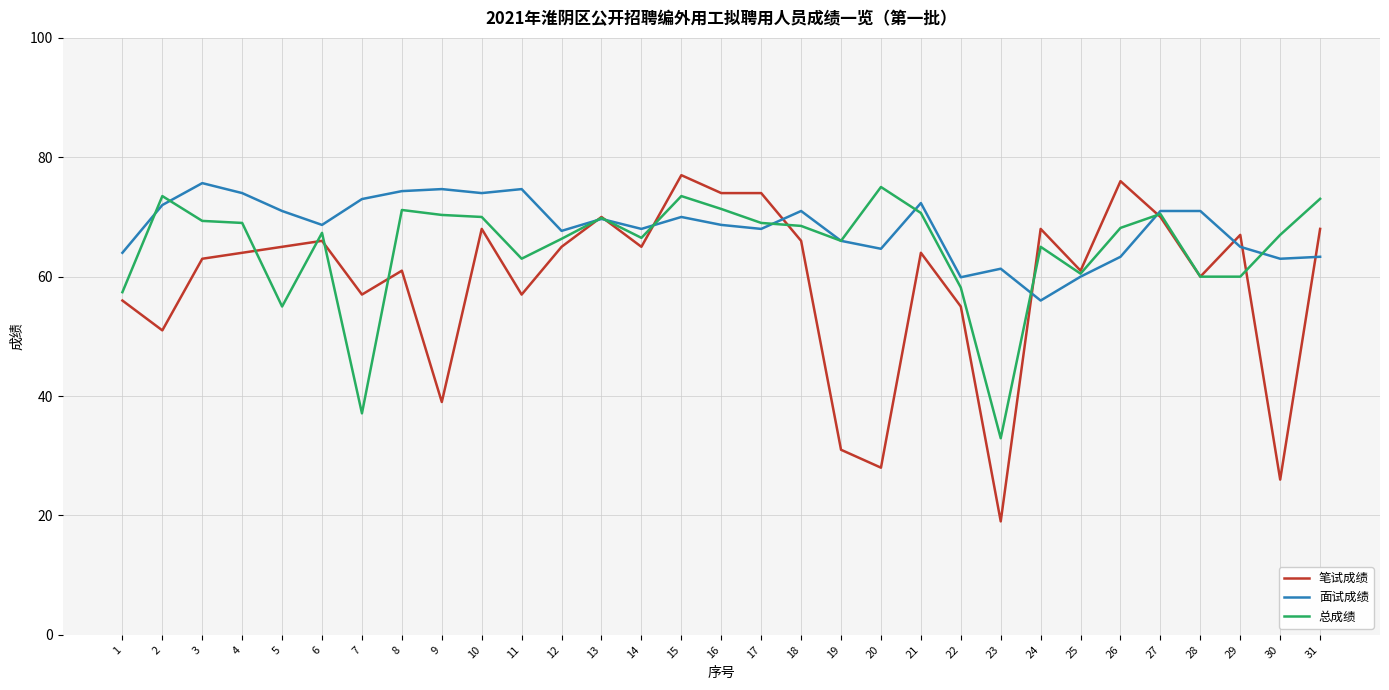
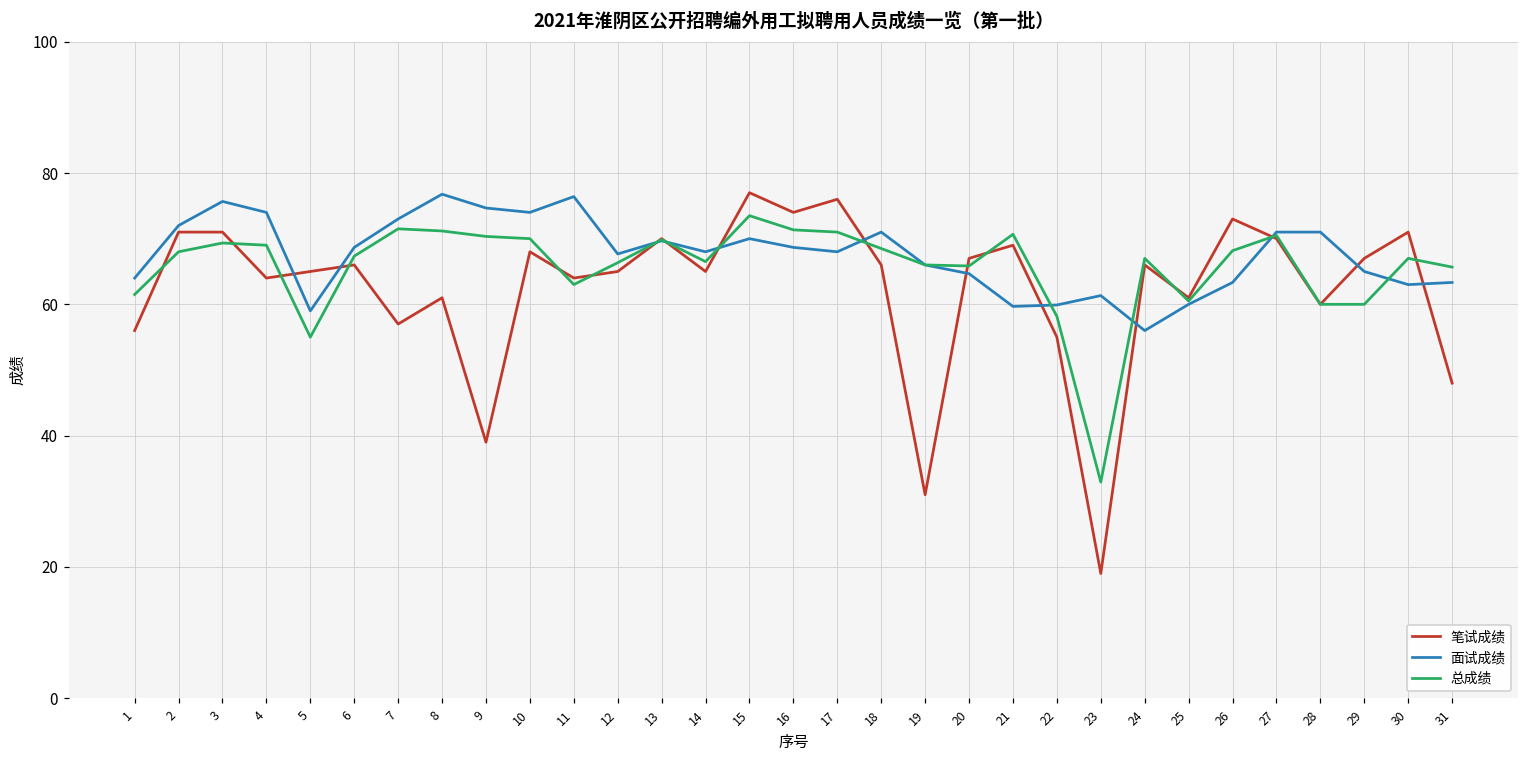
  {
    "笔试成绩": {
      "1": 56,
-     "2": 51,
-     "3": 63,
+     "2": 71,
+     "3": 71,
      "4": 64,
      "5": 65,
      "6": 66,
      "7": 57,
      "8": 61,
      "9": 39,
      "10": 68,
-     "11": 57,
+     "11": 64,
      "12": 65,
      "14": 65,
      "15": 77,
      "16": 74,
-     "17": 74,
+     "17": 76,
      "18": 66,
      "19": 31,
-     "20": 28,
-     "21": 64,
+     "20": 67,
+     "21": 69,
      "22": 55,
      "23": 19,
-     "24": 68,
+     "24": 66,
      "25": 61,
-     "26": 76,
+     "26": 73,
      "27": 70,
      "29": 67,
-     "30": 26,
-     "31": 68
+     "30": 71,
+     "31": 48
    },
    "面试成绩": {
      "1": 64,
      "2": 72,
      "3": 76,
      "4": 74,
-     "5": 71,
+     "5": 59,
      "6": 69,
      "7": 73,
-     "8": 74,
+     "8": 77,
      "9": 75,
      "10": 74,
-     "11": 75,
+     "11": 76,
      "12": 68,
      "14": 68,
      "15": 70,
      "16": 69,
      "17": 68,
      "18": 71,
      "20": 65,
-     "21": 72,
+     "21": 60,
      "22": 60,
      "23": 61,
      "24": 56,
      "25": 60,
      "26": 63,
      "27": 71,
      "28": 71,
      "29": 65,
      "30": 63,
      "31": 63
    },
    "总成绩": {
-     "1": 57,
-     "2": 74,
+     "1": 62,
+     "2": 68,
      "3": 69,
      "4": 69,
      "5": 55,
      "6": 67,
-     "7": 37,
+     "7": 72,
      "8": 71,
      "9": 70,
      "10": 70,
      "11": 63,
      "12": 66,
      "14": 67,
      "15": 74,
      "16": 71,
-     "17": 69,
+     "17": 71,
      "18": 69,
-     "20": 75,
+     "20": 66,
      "21": 71,
      "22": 58,
      "23": 33,
-     "24": 65,
+     "24": 67,
      "25": 61,
      "26": 68,
      "27": 71,
      "29": 60,
      "30": 67,
-     "31": 73
+     "31": 66
    }
  }
